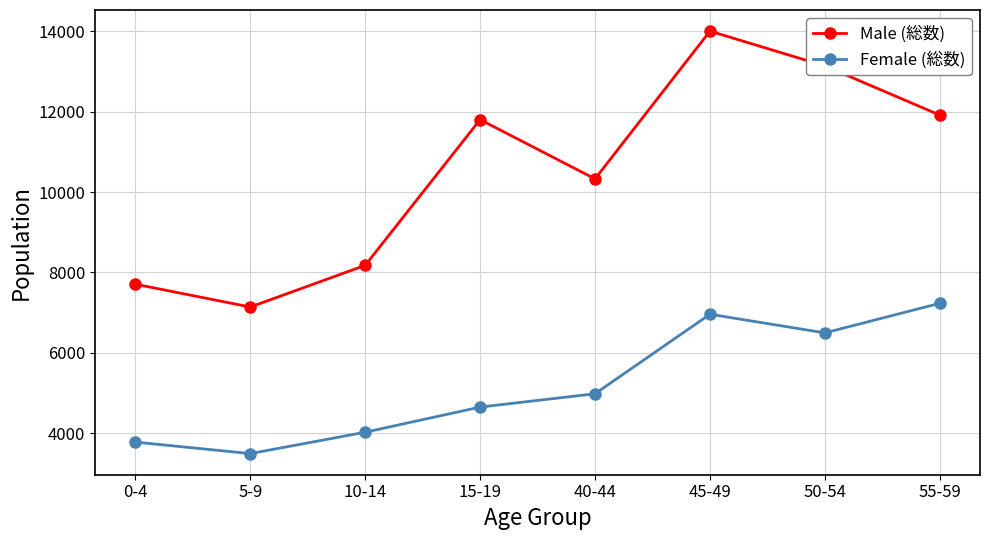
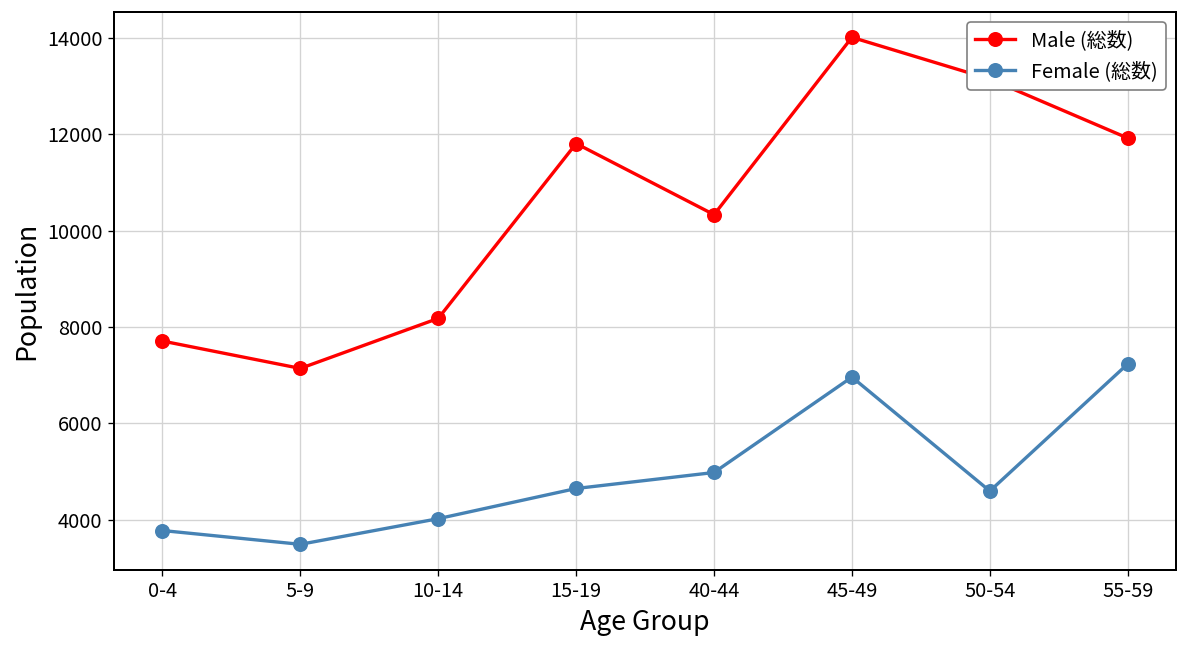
  {
    "Male (総数)": {
      "0-4": 7700,
      "5-9": 7100,
      "10-14": 8200,
      "15-19": 11800,
      "40-44": 10300,
      "45-49": 14000,
      "55-59": 11900
    },
    "Female (総数)": {
      "0-4": 3800,
      "5-9": 3500,
      "10-14": 4000,
      "15-19": 4600,
      "40-44": 5000,
      "45-49": 7000,
-     "50-54": 6500,
+     "50-54": 4600,
      "55-59": 7200
    }
  }
